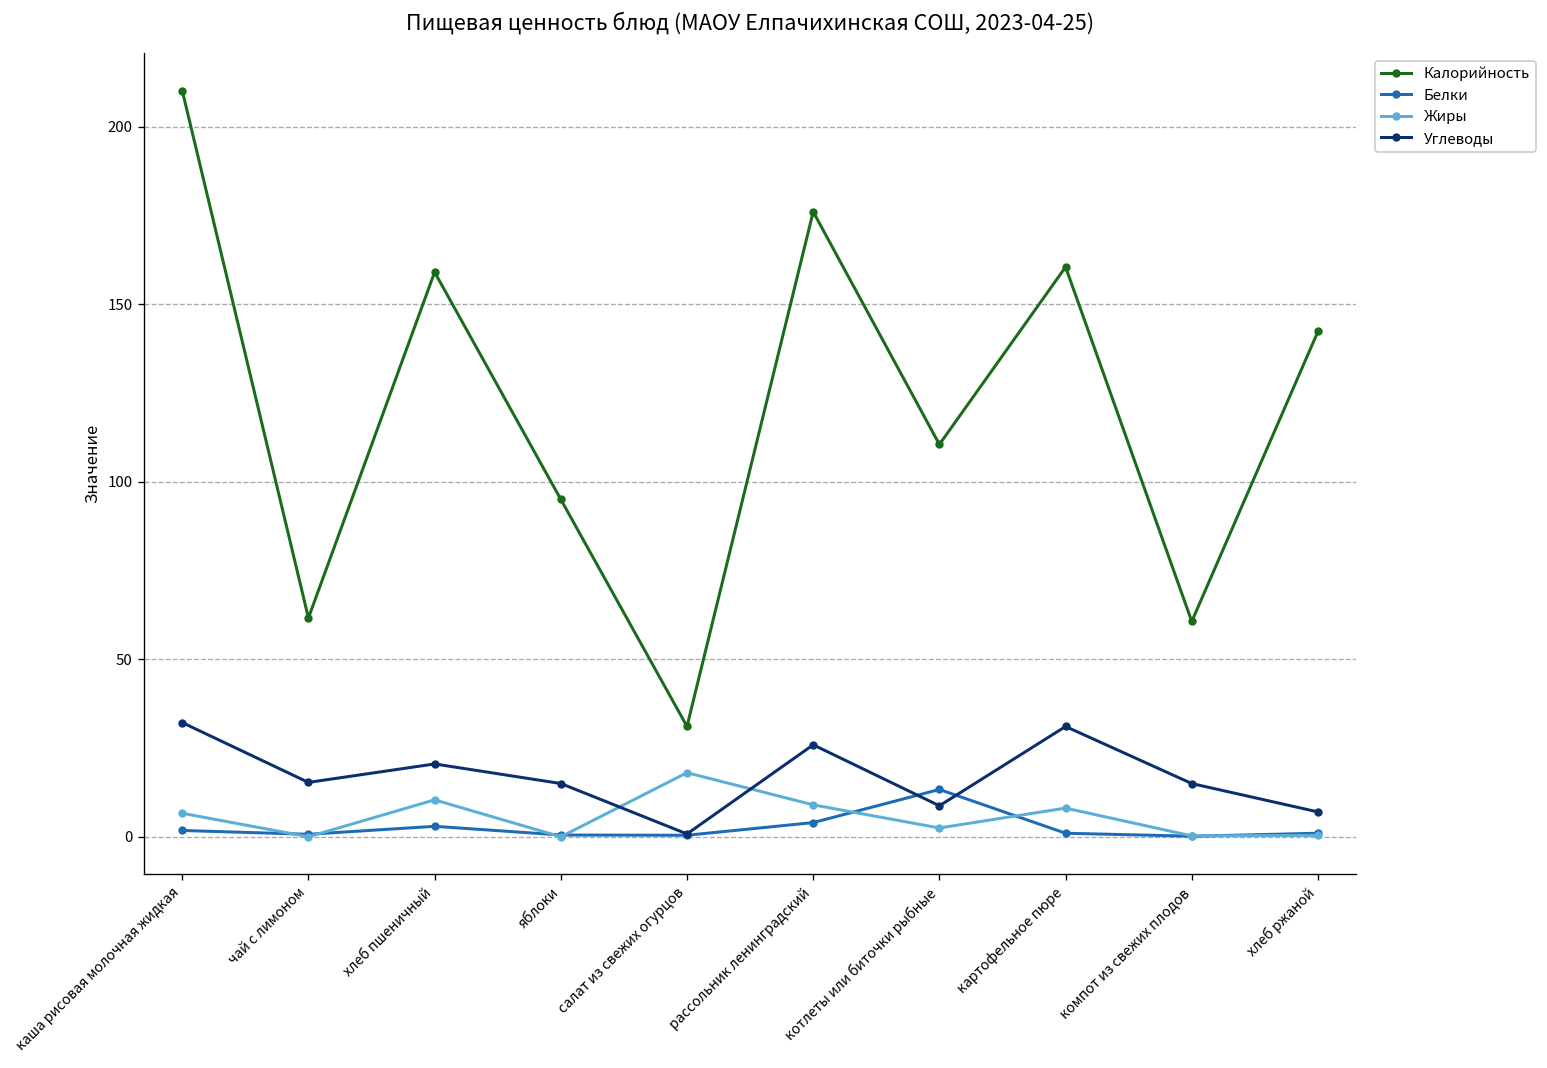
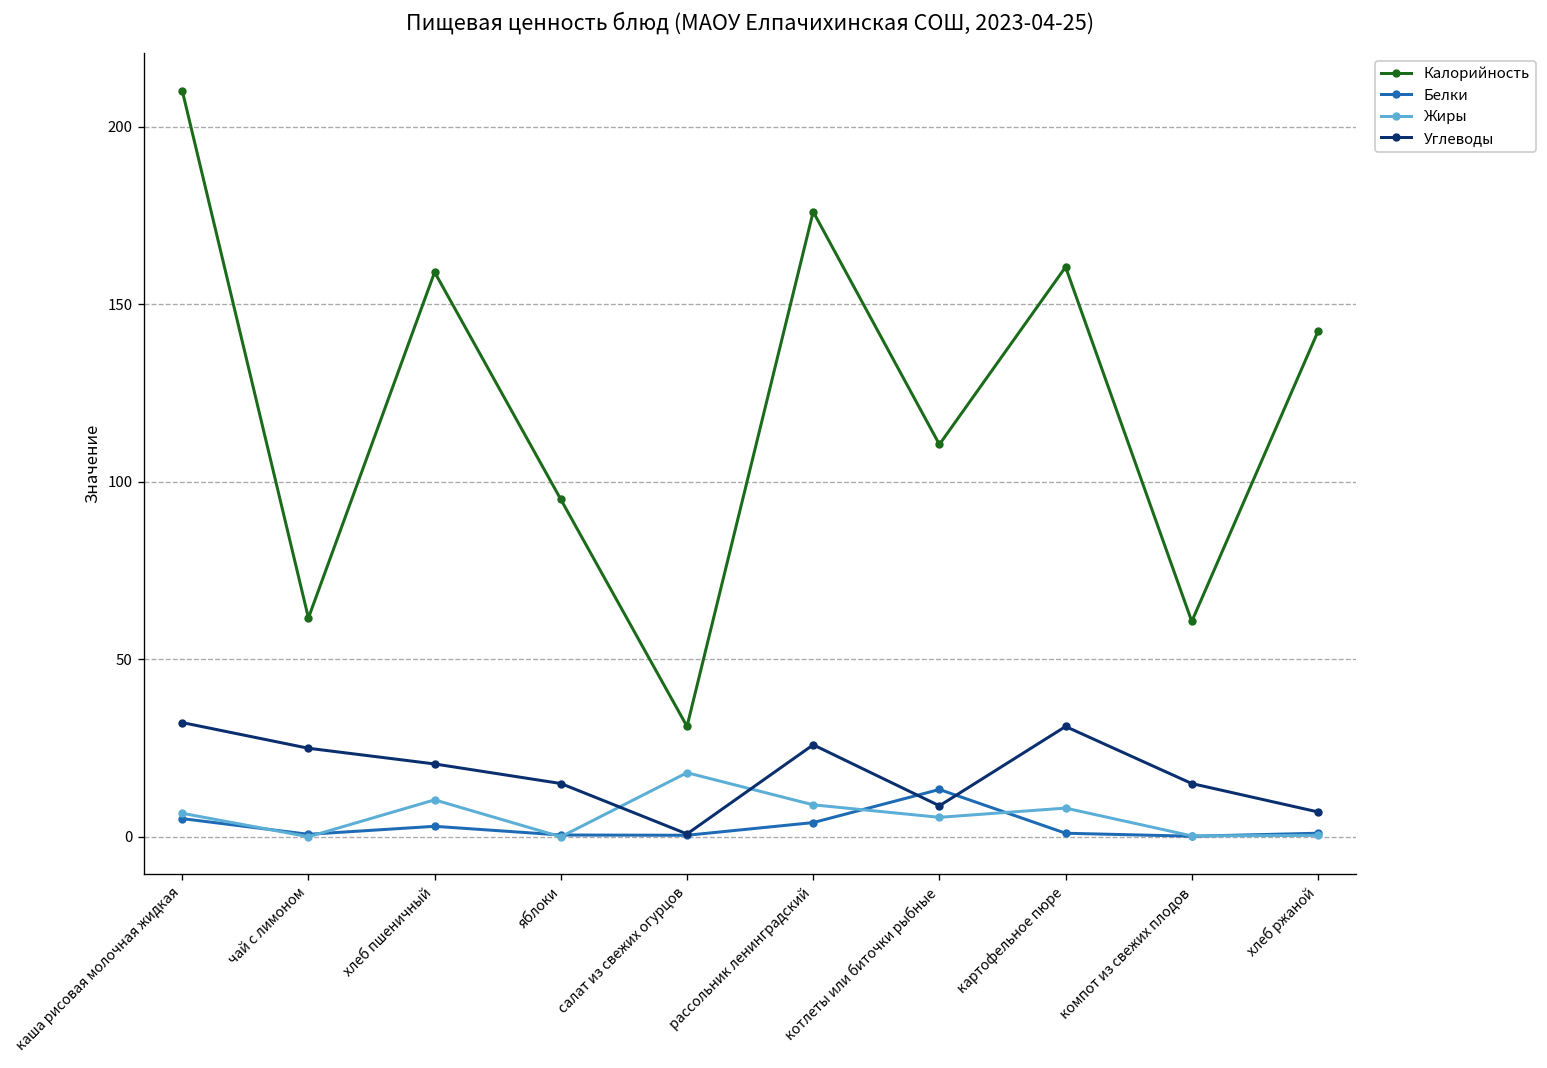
  {
    "Калорийность": {
      "каша рисовая молочная жидкая": 210,
      "чай с лимоном": 62,
      "хлеб пшеничный": 159,
      "яблоки": 95,
      "салат из свежих огурцов": 31,
      "рассольник ленинградский": 176,
      "котлеты или биточки рыбные": 110,
      "картофельное пюре": 160,
      "компот из свежих плодов": 61,
      "хлеб ржаной": 142
    },
    "Белки": {
-     "каша рисовая молочная жидкая": 2,
+     "каша рисовая молочная жидкая": 5,
      "хлеб пшеничный": 3,
      "рассольник ленинградский": 4,
      "котлеты или биточки рыбные": 13,
      "картофельное пюре": 1
    },
    "Жиры": {
      "каша рисовая молочная жидкая": 7,
      "хлеб пшеничный": 10,
      "салат из свежих огурцов": 18,
      "рассольник ленинградский": 9,
-     "котлеты или биточки рыбные": 2,
+     "котлеты или биточки рыбные": 5,
      "картофельное пюре": 8
    },
    "Углеводы": {
      "каша рисовая молочная жидкая": 32,
-     "чай с лимоном": 15,
+     "чай с лимоном": 25,
      "хлеб пшеничный": 21,
      "яблоки": 15,
      "рассольник ленинградский": 26,
      "котлеты или биточки рыбные": 9,
      "картофельное пюре": 31,
      "компот из свежих плодов": 15,
      "хлеб ржаной": 7
    }
  }
